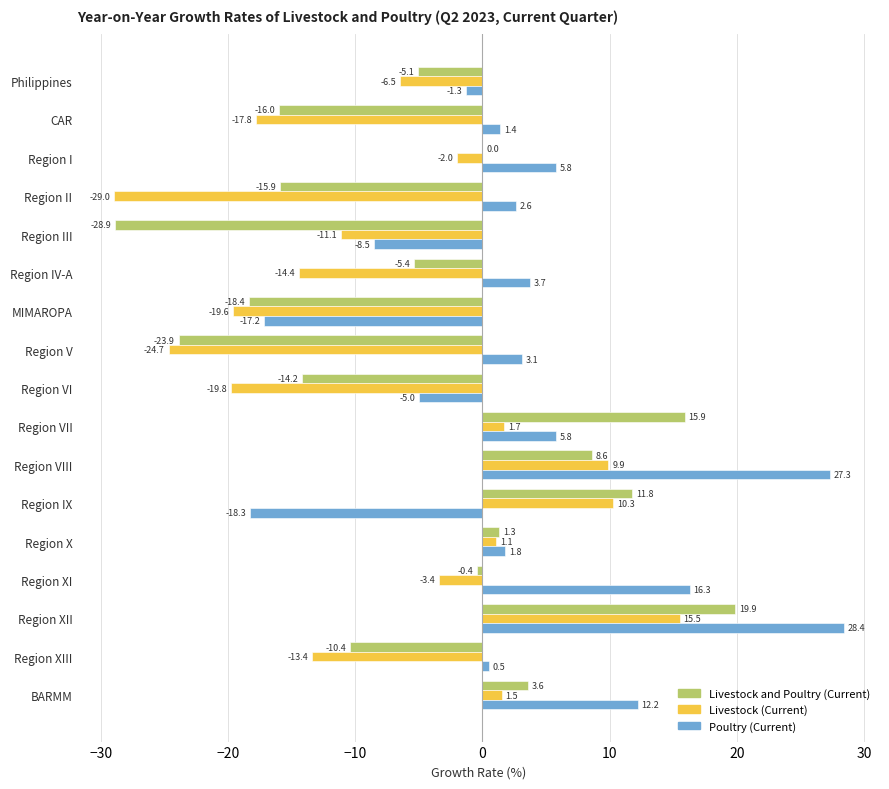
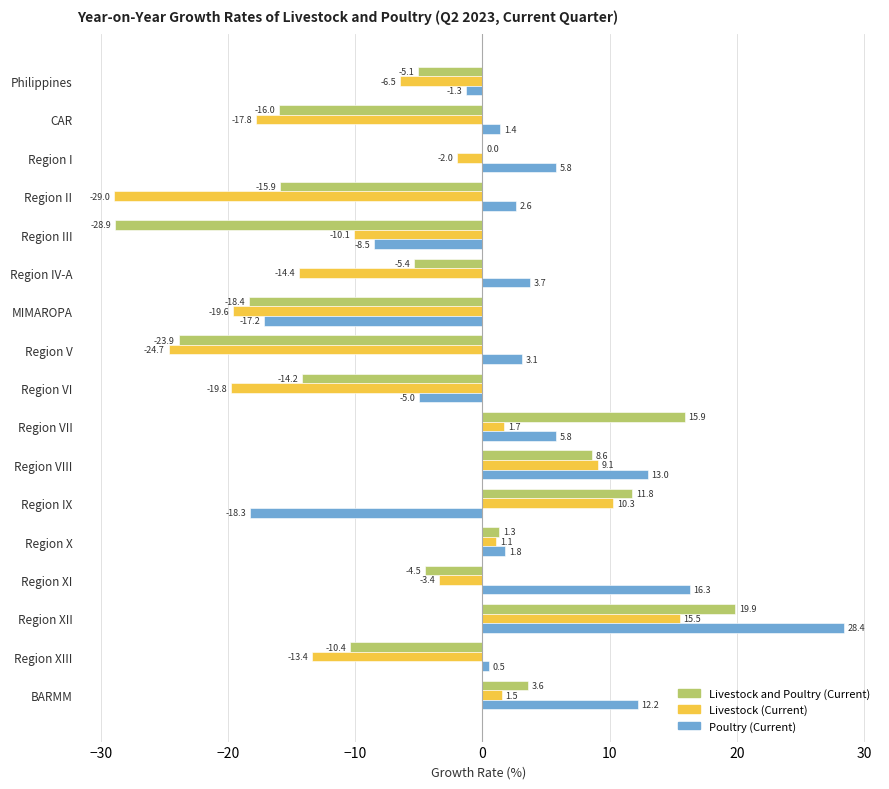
  {
    "Livestock and Poultry (Current)": {
      "Philippines": -5.1,
      "CAR": -16.0,
      "Region I": 0.0,
      "Region II": -15.9,
      "Region III": -28.9,
      "Region IV-A": -5.4,
      "MIMAROPA": -18.4,
      "Region V": -23.9,
      "Region VI": -14.2,
      "Region VII": 15.9,
      "Region VIII": 8.6,
      "Region IX": 11.8,
      "Region X": 1.3,
-     "Region XI": -0.4,
+     "Region XI": -4.5,
      "Region XII": 19.9,
      "Region XIII": -10.4,
      "BARMM": 3.6
    },
    "Livestock (Current)": {
      "Philippines": -6.5,
      "CAR": -17.8,
      "Region I": -2.0,
      "Region II": -29.0,
-     "Region III": -11.1,
+     "Region III": -10.1,
      "Region IV-A": -14.4,
      "MIMAROPA": -19.6,
      "Region V": -24.7,
      "Region VI": -19.8,
      "Region VII": 1.7,
-     "Region VIII": 9.9,
+     "Region VIII": 9.1,
      "Region IX": 10.3,
      "Region X": 1.1,
      "Region XI": -3.4,
      "Region XII": 15.5,
      "Region XIII": -13.4,
      "BARMM": 1.5
    },
    "Poultry (Current)": {
      "Philippines": -1.3,
      "CAR": 1.4,
      "Region I": 5.8,
      "Region II": 2.6,
      "Region III": -8.5,
      "Region IV-A": 3.7,
      "MIMAROPA": -17.2,
      "Region V": 3.1,
      "Region VI": -5.0,
      "Region VII": 5.8,
-     "Region VIII": 27.3,
+     "Region VIII": 13.0,
      "Region IX": -18.3,
      "Region X": 1.8,
      "Region XI": 16.3,
      "Region XII": 28.4,
      "Region XIII": 0.5,
      "BARMM": 12.2
    }
  }
